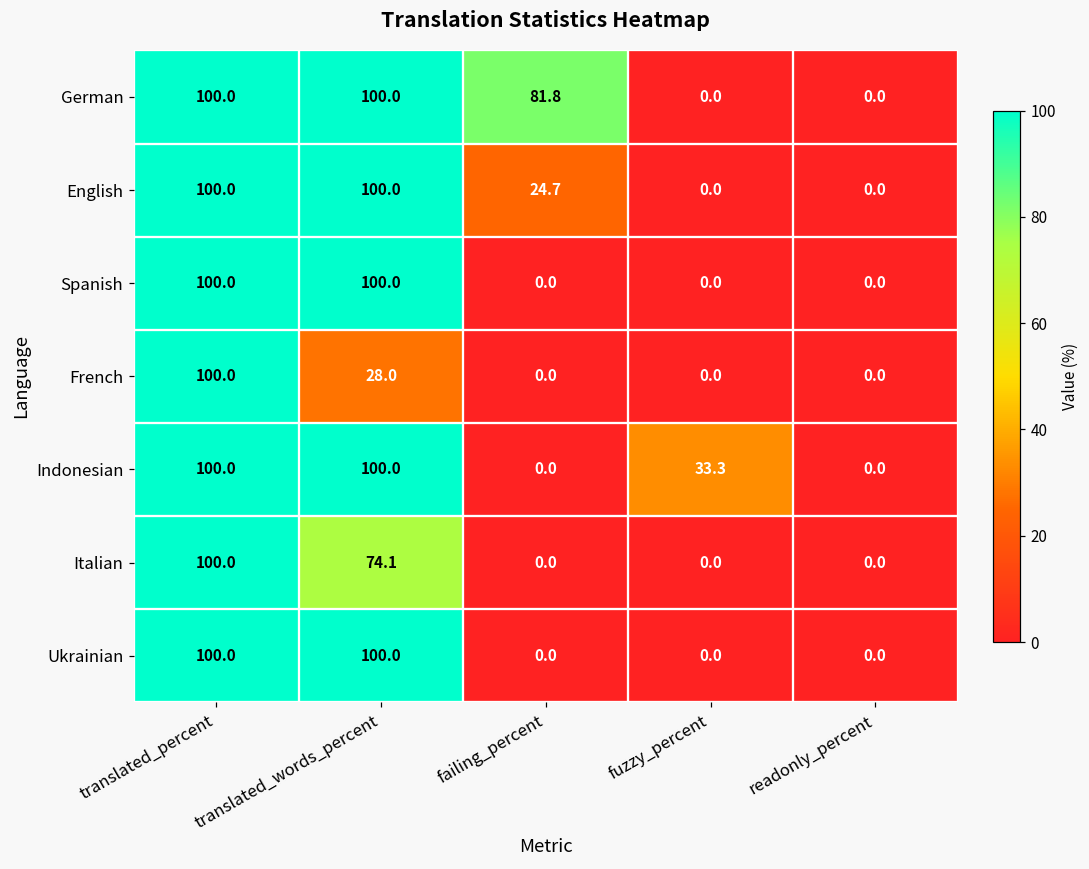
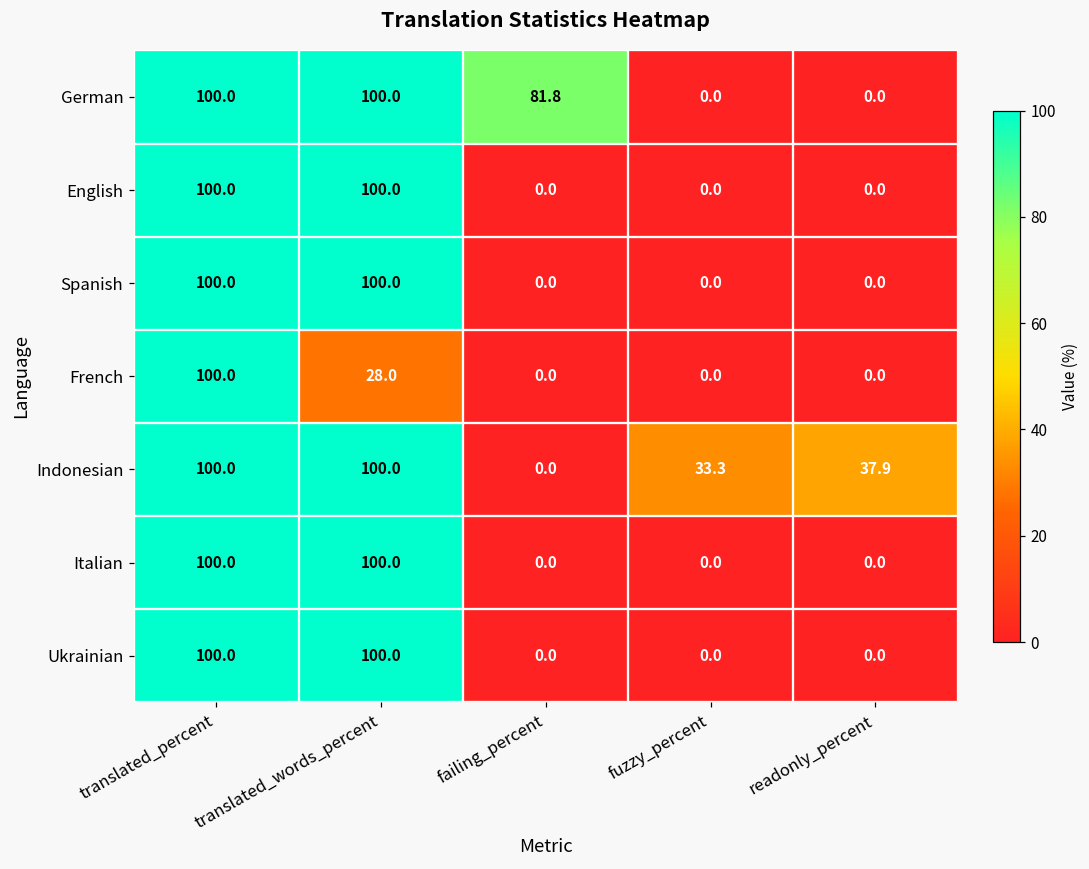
  {
    "German": {
      "translated_percent": 100.0,
      "translated_words_percent": 100.0,
      "failing_percent": 81.8,
      "fuzzy_percent": 0.0,
      "readonly_percent": 0.0
    },
    "English": {
      "translated_percent": 100.0,
      "translated_words_percent": 100.0,
-     "failing_percent": 24.7,
+     "failing_percent": 0.0,
      "fuzzy_percent": 0.0,
      "readonly_percent": 0.0
    },
    "Spanish": {
      "translated_percent": 100.0,
      "translated_words_percent": 100.0,
      "failing_percent": 0.0,
      "fuzzy_percent": 0.0,
      "readonly_percent": 0.0
    },
    "French": {
      "translated_percent": 100.0,
      "translated_words_percent": 28.0,
      "failing_percent": 0.0,
      "fuzzy_percent": 0.0,
      "readonly_percent": 0.0
    },
    "Indonesian": {
      "translated_percent": 100.0,
      "translated_words_percent": 100.0,
      "failing_percent": 0.0,
      "fuzzy_percent": 33.3,
-     "readonly_percent": 0.0
+     "readonly_percent": 37.9
    },
    "Italian": {
      "translated_percent": 100.0,
-     "translated_words_percent": 74.1,
+     "translated_words_percent": 100.0,
      "failing_percent": 0.0,
      "fuzzy_percent": 0.0,
      "readonly_percent": 0.0
    },
    "Ukrainian": {
      "translated_percent": 100.0,
      "translated_words_percent": 100.0,
      "failing_percent": 0.0,
      "fuzzy_percent": 0.0,
      "readonly_percent": 0.0
    }
  }
